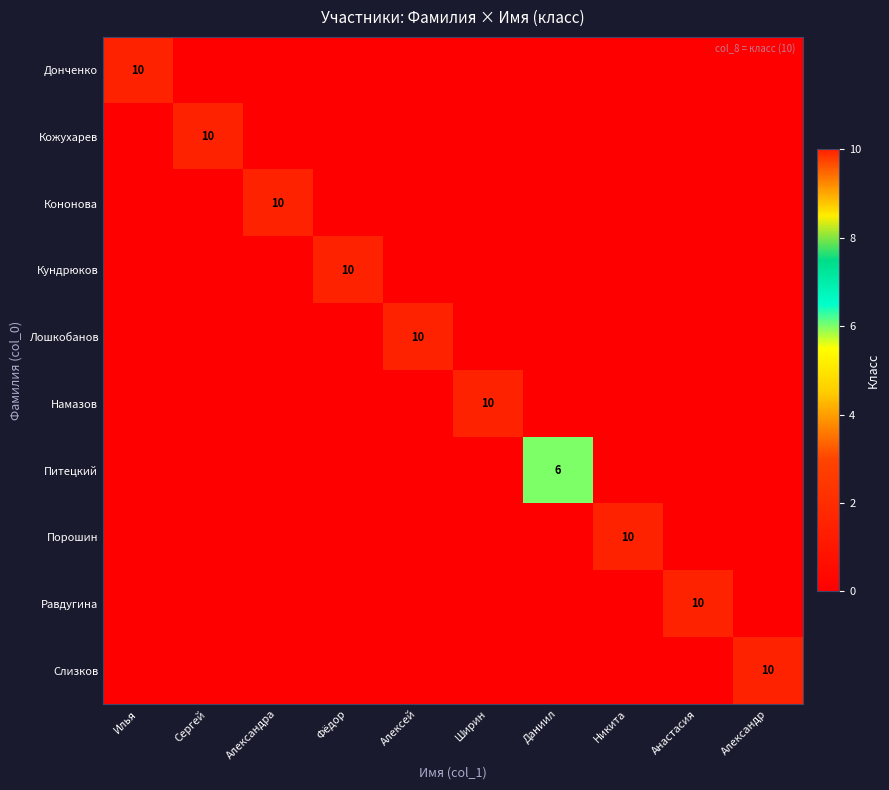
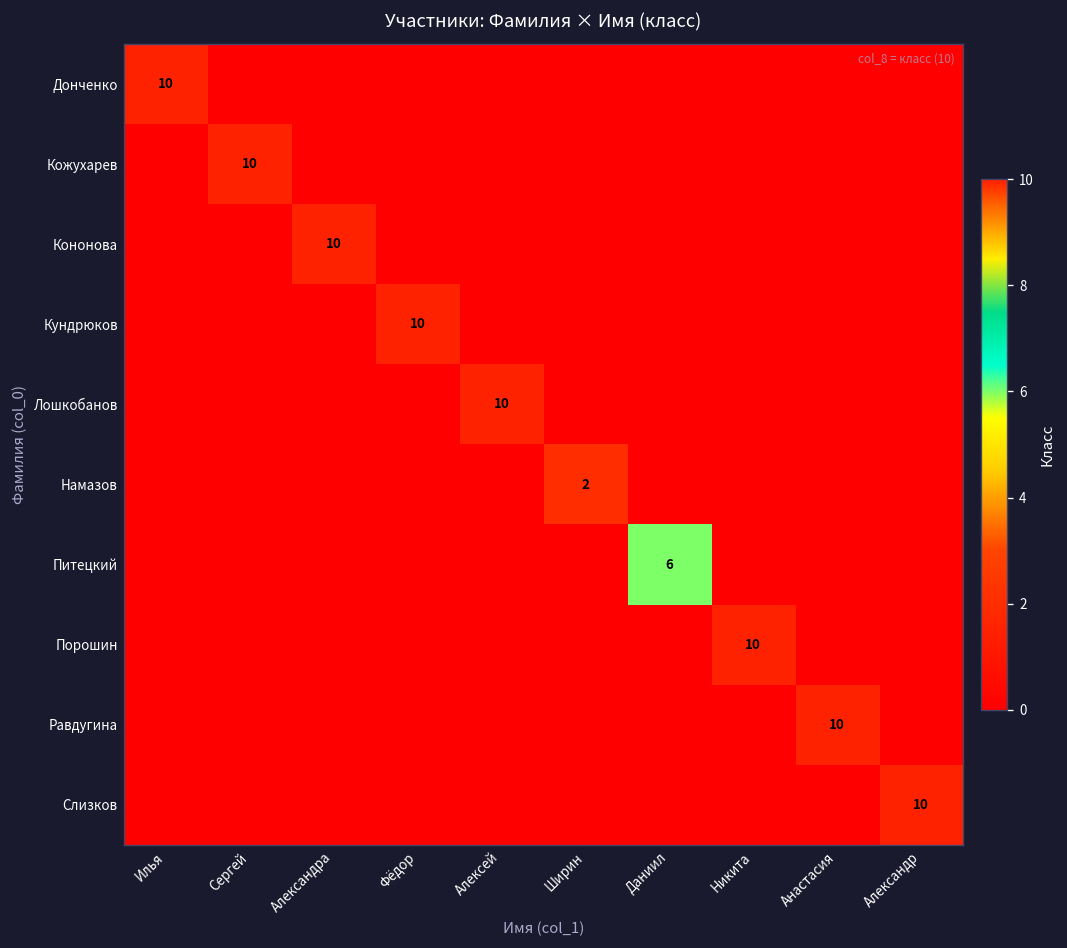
  {
    "Донченко": {
      "Илья": 10
    },
    "Кожухарев": {
      "Сергей": 10
    },
    "Кононова": {
      "Александра": 10
    },
    "Кундрюков": {
      "Фёдор": 10
    },
    "Лошкобанов": {
      "Алексей": 10
    },
    "Намазов": {
-     "Ширин": 10
+     "Ширин": 2
    },
    "Питецкий": {
      "Даниил": 6
    },
    "Порошин": {
      "Никита": 10
    },
    "Равдугина": {
      "Анастасия": 10
    },
    "Слизков": {
      "Александр": 10
    }
  }
